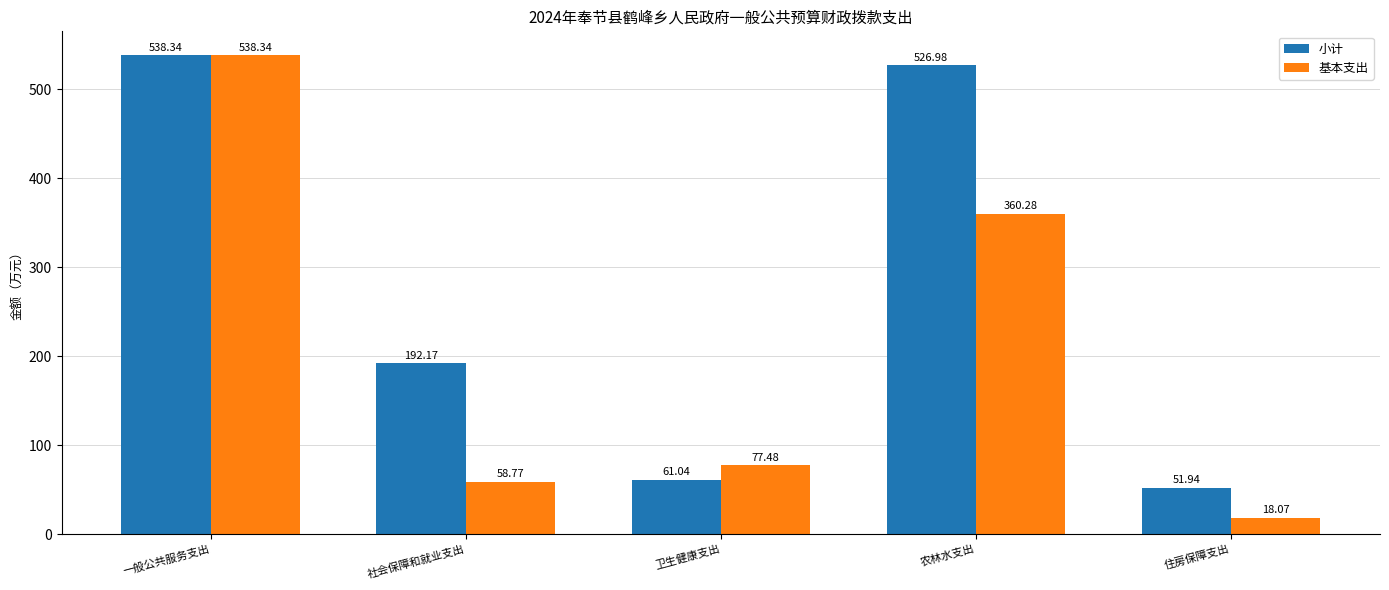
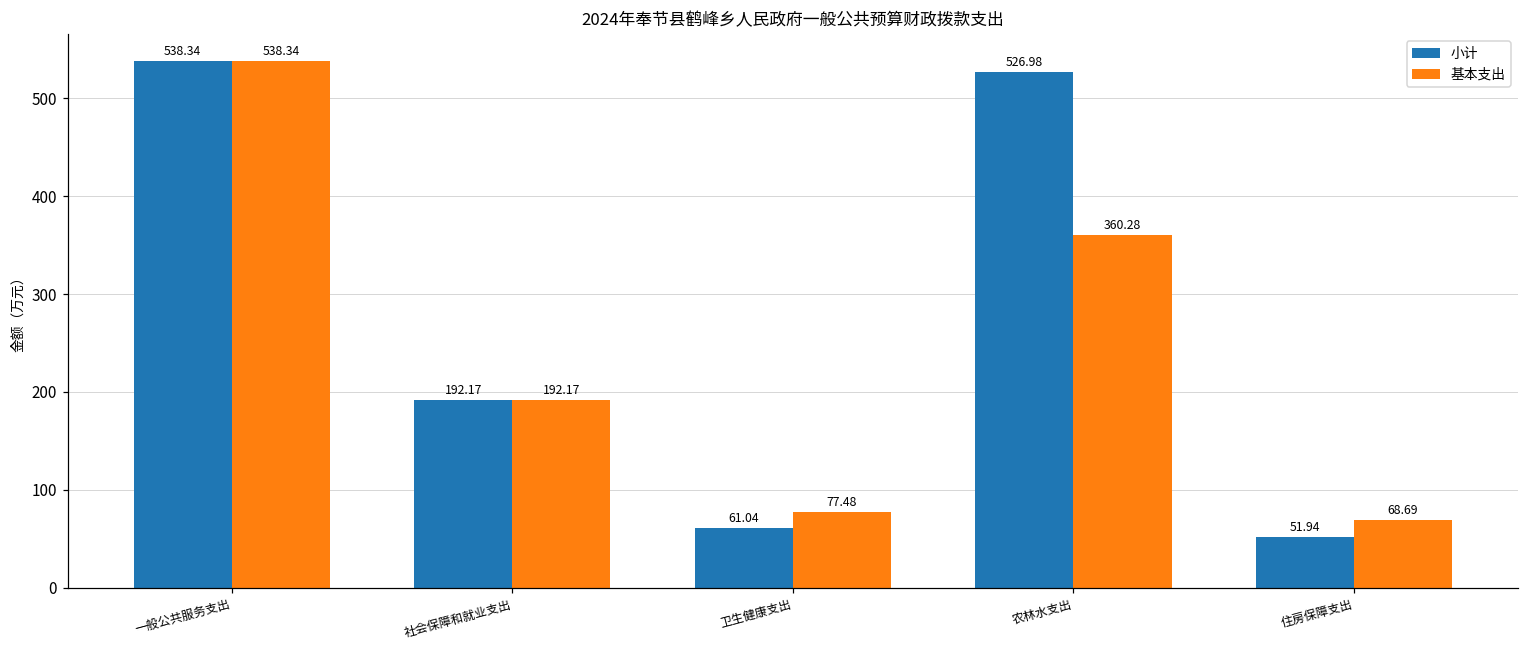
  {
    "小计": {
      "一般公共服务支出": 538.34,
      "社会保障和就业支出": 192.17,
      "卫生健康支出": 61.04,
      "农林水支出": 526.98,
      "住房保障支出": 51.94
    },
    "基本支出": {
      "一般公共服务支出": 538.34,
-     "社会保障和就业支出": 58.77,
+     "社会保障和就业支出": 192.17,
      "卫生健康支出": 77.48,
      "农林水支出": 360.28,
-     "住房保障支出": 18.07
+     "住房保障支出": 68.69
    }
  }
